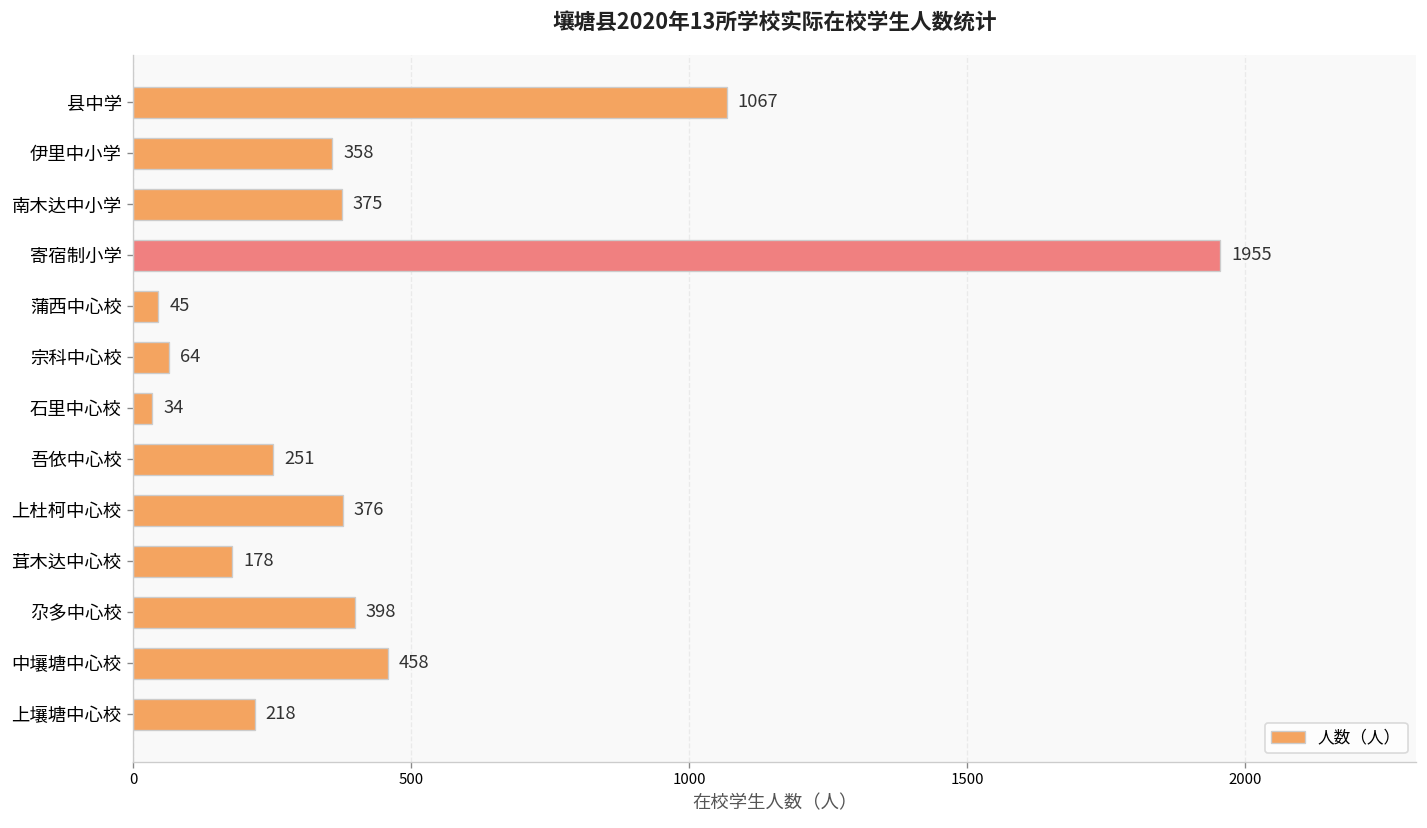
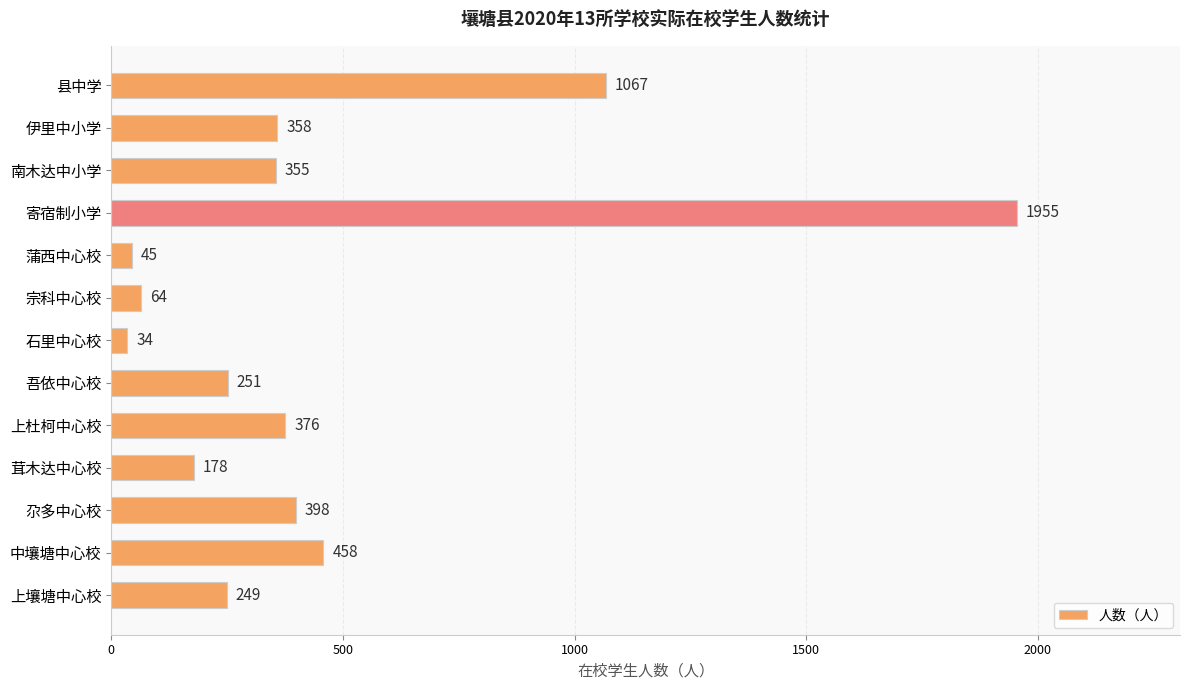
  {
    "县中学": 1067,
    "伊里中小学": 358,
-   "南木达中小学": 375,
+   "南木达中小学": 355,
    "寄宿制小学": 1955,
    "蒲西中心校": 45,
    "石里中心校": 34,
    "上杜柯中心校": 376,
    "茸木达中心校": 178,
    "尕多中心校": 398,
    "中壤塘中心校": 458,
-   "上壤塘中心校": 218
+   "上壤塘中心校": 249
  }
